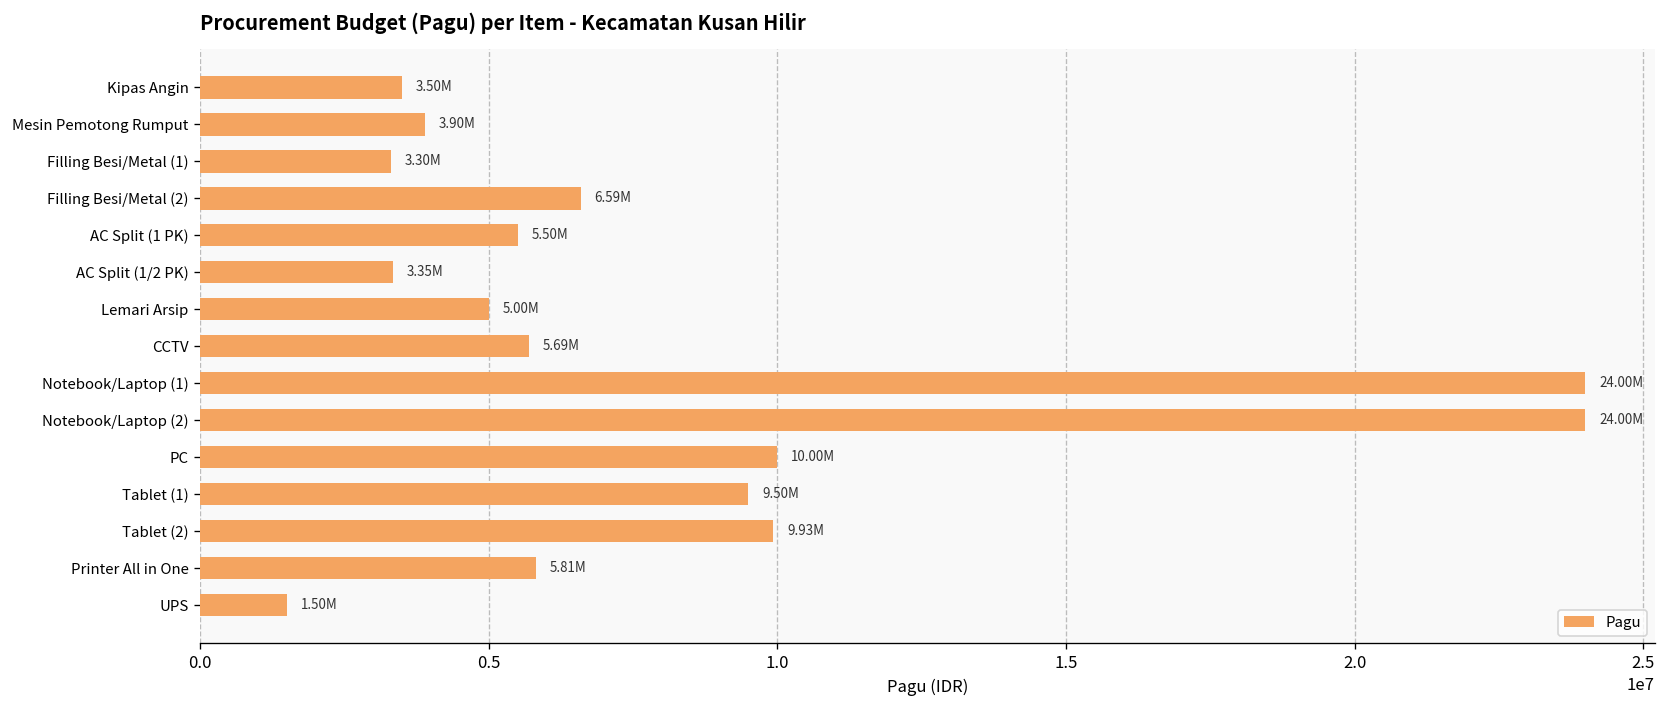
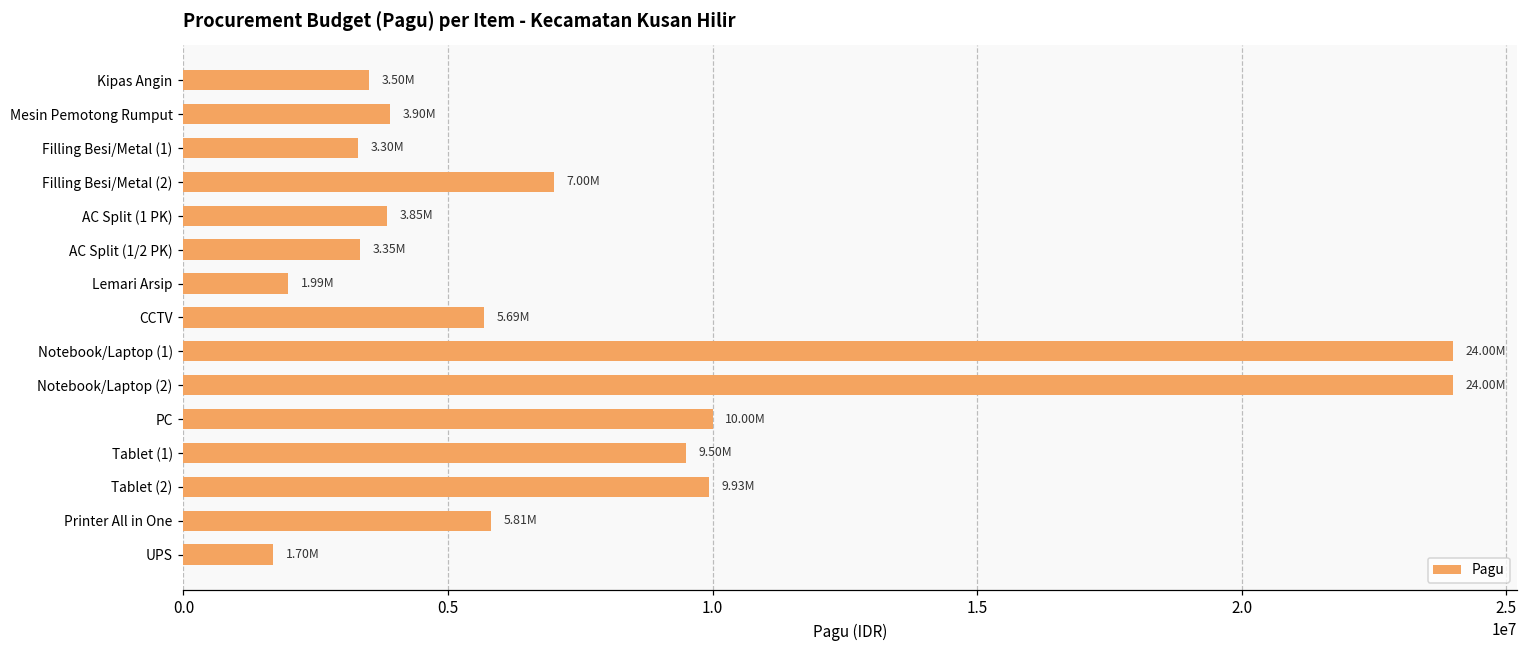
  {
    "Kipas Angin": "3.50M",
    "Mesin Pemotong Rumput": "3.90M",
    "Filling Besi/Metal (1)": "3.30M",
-   "Filling Besi/Metal (2)": "6.59M",
-   "AC Split (1 PK)": "5.50M",
+   "Filling Besi/Metal (2)": "7.00M",
+   "AC Split (1 PK)": "3.85M",
    "AC Split (1/2 PK)": "3.35M",
-   "Lemari Arsip": "5.00M",
+   "Lemari Arsip": "1.99M",
    "CCTV": "5.69M",
    "Notebook/Laptop (1)": "24.00M",
    "Notebook/Laptop (2)": "24.00M",
    "PC": "10.00M",
    "Tablet (1)": "9.50M",
    "Tablet (2)": "9.93M",
    "Printer All in One": "5.81M",
-   "UPS": "1.50M"
+   "UPS": "1.70M"
  }
